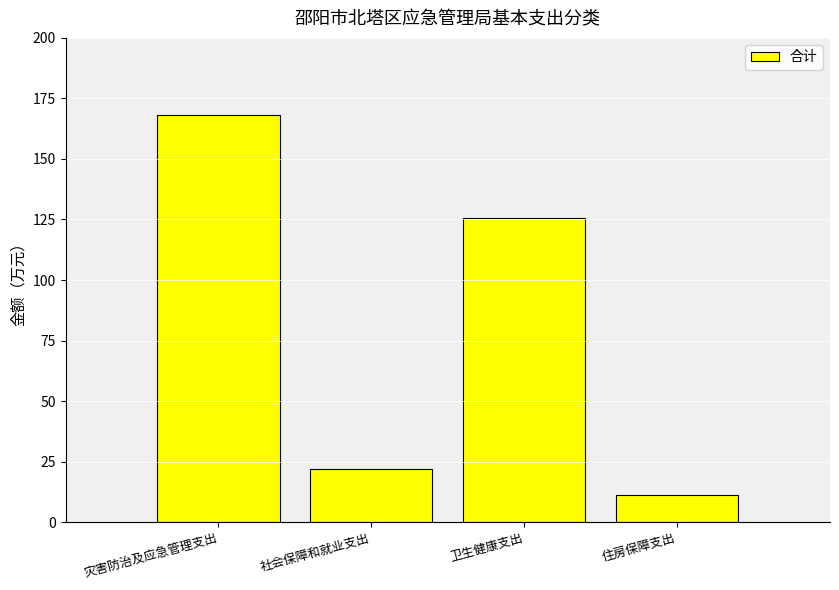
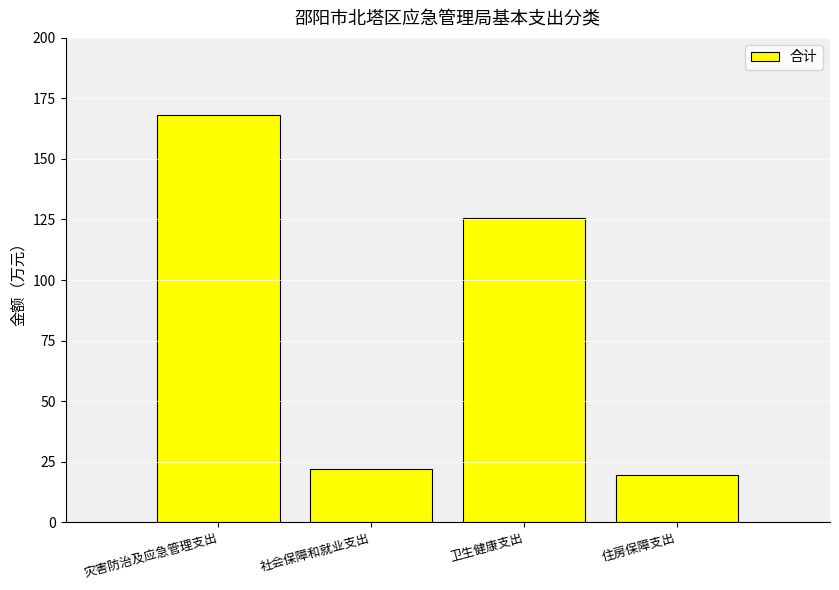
  {
    "灾害防治及应急管理支出": 168,
    "社会保障和就业支出": 22,
    "卫生健康支出": 126,
-   "住房保障支出": 11
+   "住房保障支出": 20
  }
